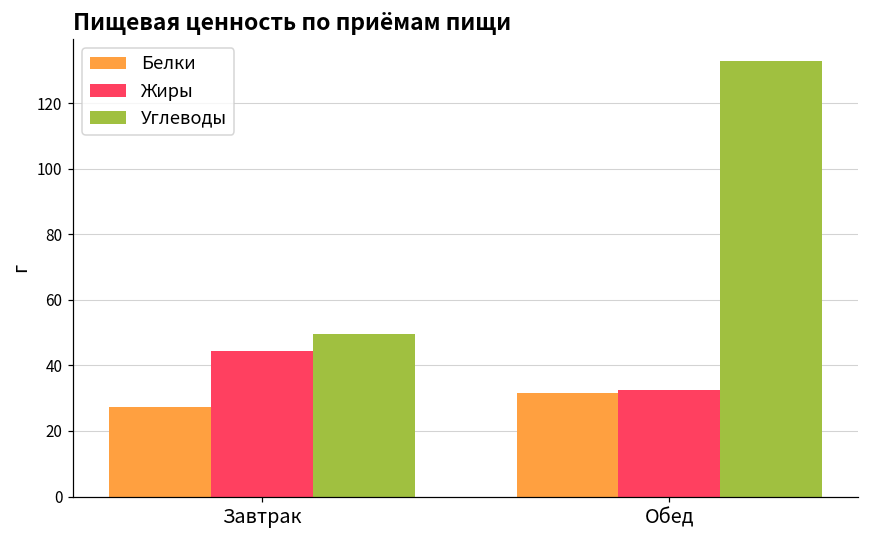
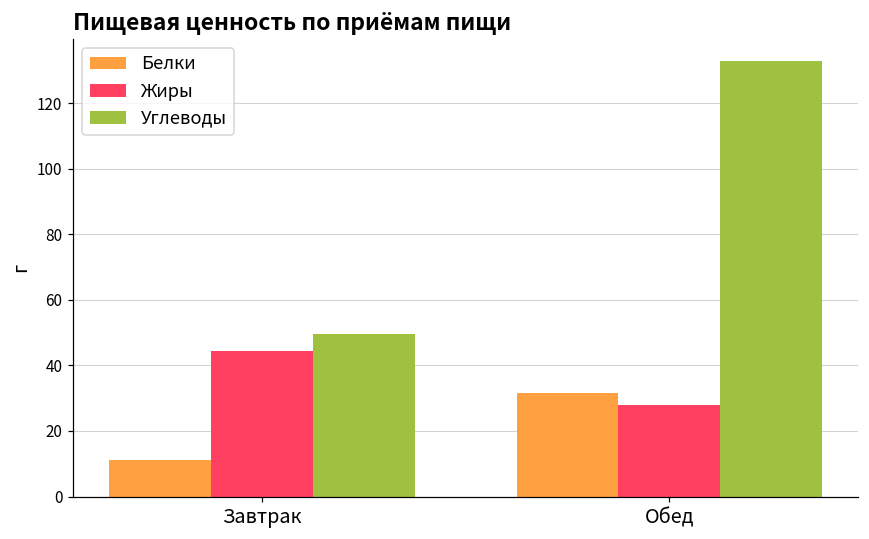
  {
    "Белки": {
-     "Завтрак": 27,
+     "Завтрак": 11,
      "Обед": 32
    },
    "Жиры": {
      "Завтрак": 44,
-     "Обед": 32
+     "Обед": 28
    },
    "Углеводы": {
      "Завтрак": 50,
      "Обед": 133
    }
  }
